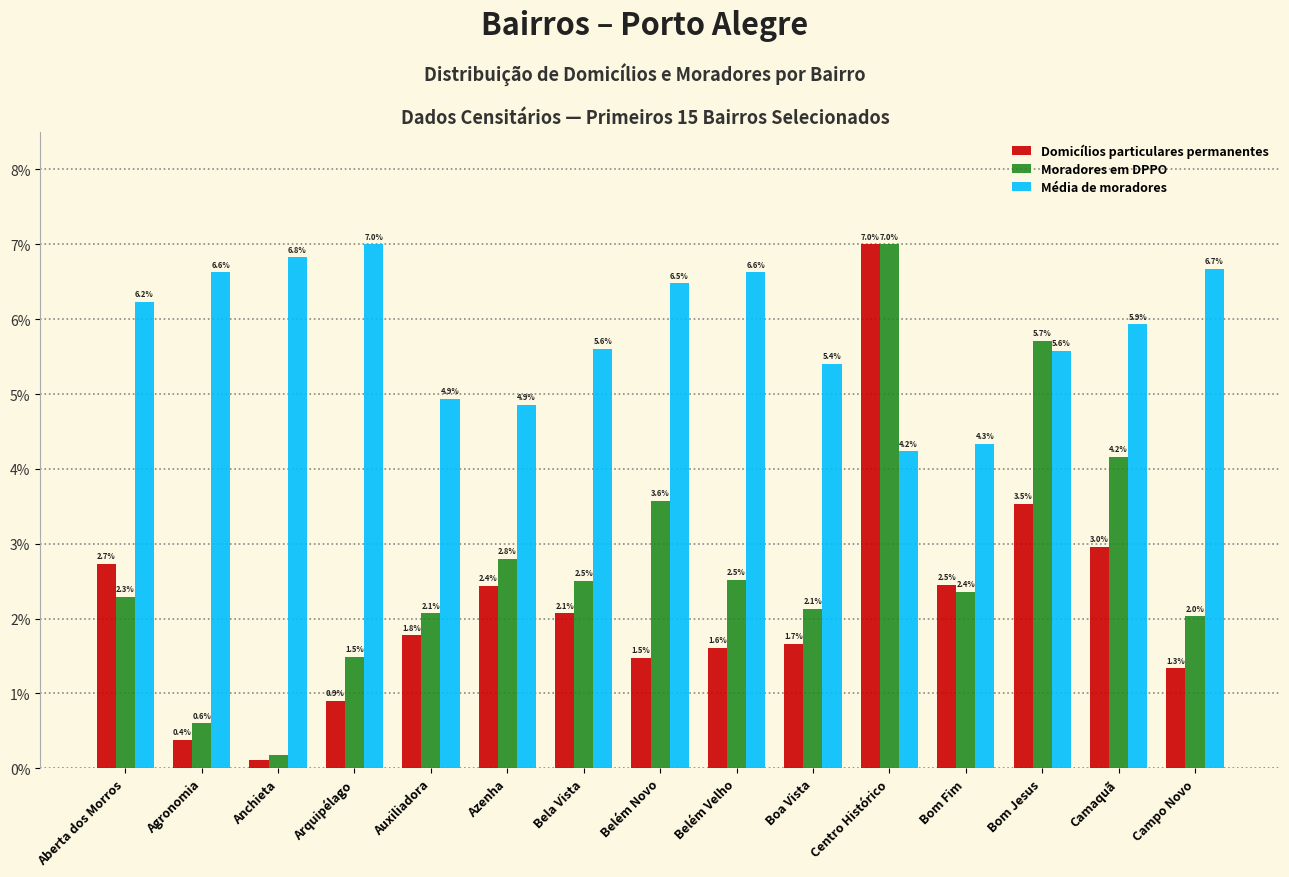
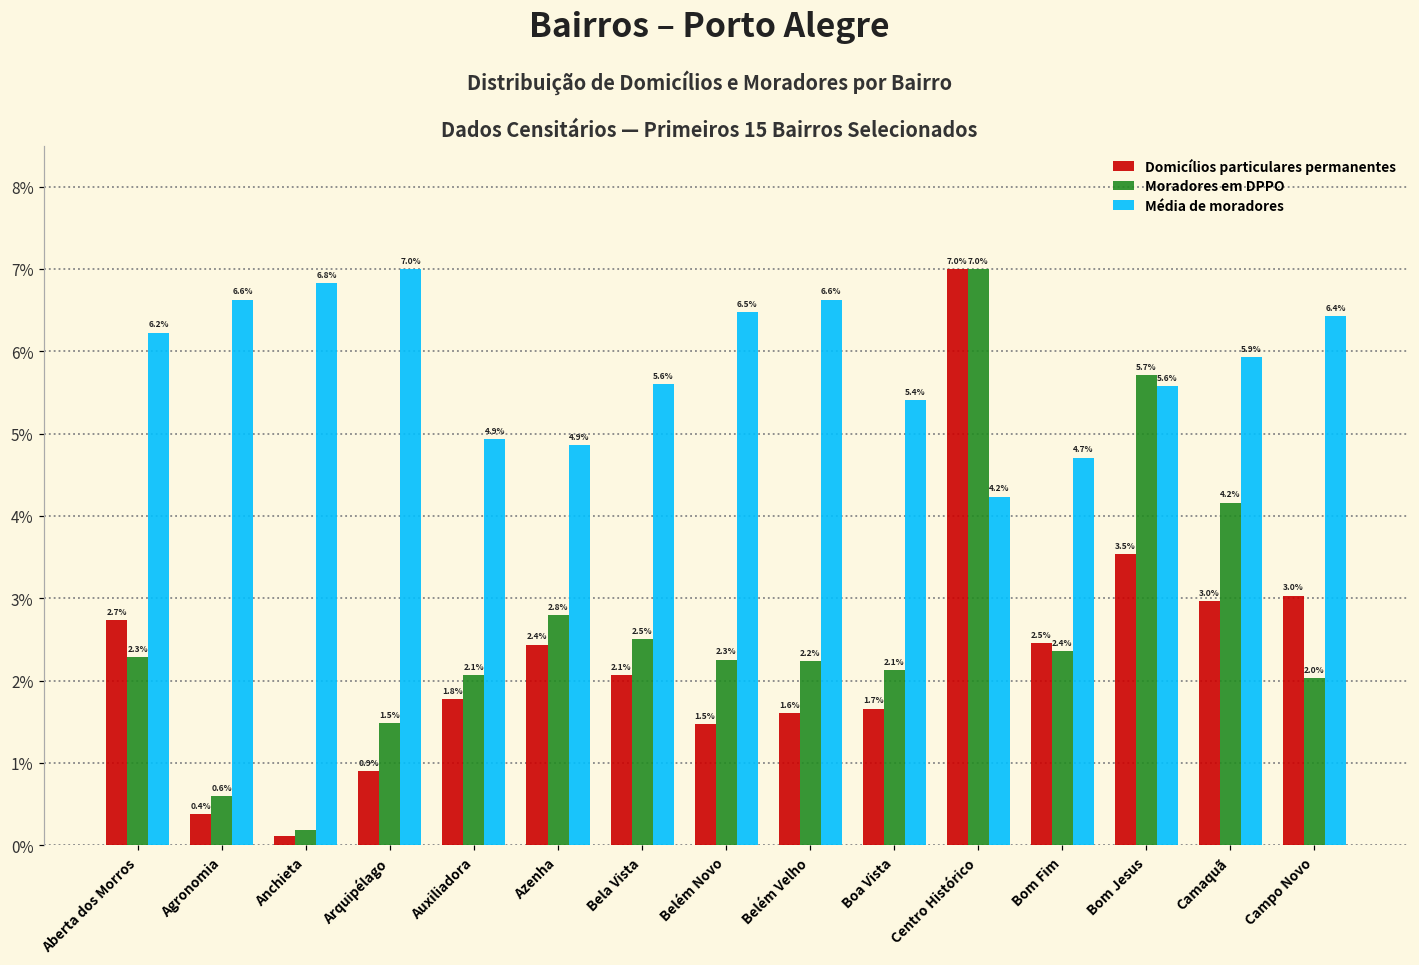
  {
    "Domicílios particulares permanentes": {
      "Aberta dos Morros": "2.7%",
      "Agronomia": "0.4%",
      "Arquipélago": "0.9%",
      "Auxiliadora": "1.8%",
      "Azenha": "2.4%",
      "Bela Vista": "2.1%",
      "Belém Novo": "1.5%",
      "Belém Velho": "1.6%",
      "Boa Vista": "1.7%",
      "Centro Histórico": "7.0%",
      "Bom Fim": "2.5%",
      "Bom Jesus": "3.5%",
      "Camaquã": "3.0%",
-     "Campo Novo": "1.3%"
+     "Campo Novo": "3.0%"
    },
    "Moradores em DPPO": {
      "Aberta dos Morros": "2.3%",
      "Agronomia": "0.6%",
      "Arquipélago": "1.5%",
      "Auxiliadora": "2.1%",
      "Azenha": "2.8%",
      "Bela Vista": "2.5%",
-     "Belém Novo": "3.6%",
-     "Belém Velho": "2.5%",
+     "Belém Novo": "2.3%",
+     "Belém Velho": "2.2%",
      "Boa Vista": "2.1%",
      "Centro Histórico": "7.0%",
      "Bom Fim": "2.4%",
      "Bom Jesus": "5.7%",
      "Camaquã": "4.2%",
      "Campo Novo": "2.0%"
    },
    "Média de moradores": {
      "Aberta dos Morros": "6.2%",
      "Agronomia": "6.6%",
      "Anchieta": "6.8%",
      "Arquipélago": "7.0%",
      "Auxiliadora": "4.9%",
      "Azenha": "4.9%",
      "Bela Vista": "5.6%",
      "Belém Novo": "6.5%",
      "Belém Velho": "6.6%",
      "Boa Vista": "5.4%",
      "Centro Histórico": "4.2%",
-     "Bom Fim": "4.3%",
+     "Bom Fim": "4.7%",
      "Bom Jesus": "5.6%",
      "Camaquã": "5.9%",
-     "Campo Novo": "6.7%"
+     "Campo Novo": "6.4%"
    }
  }
